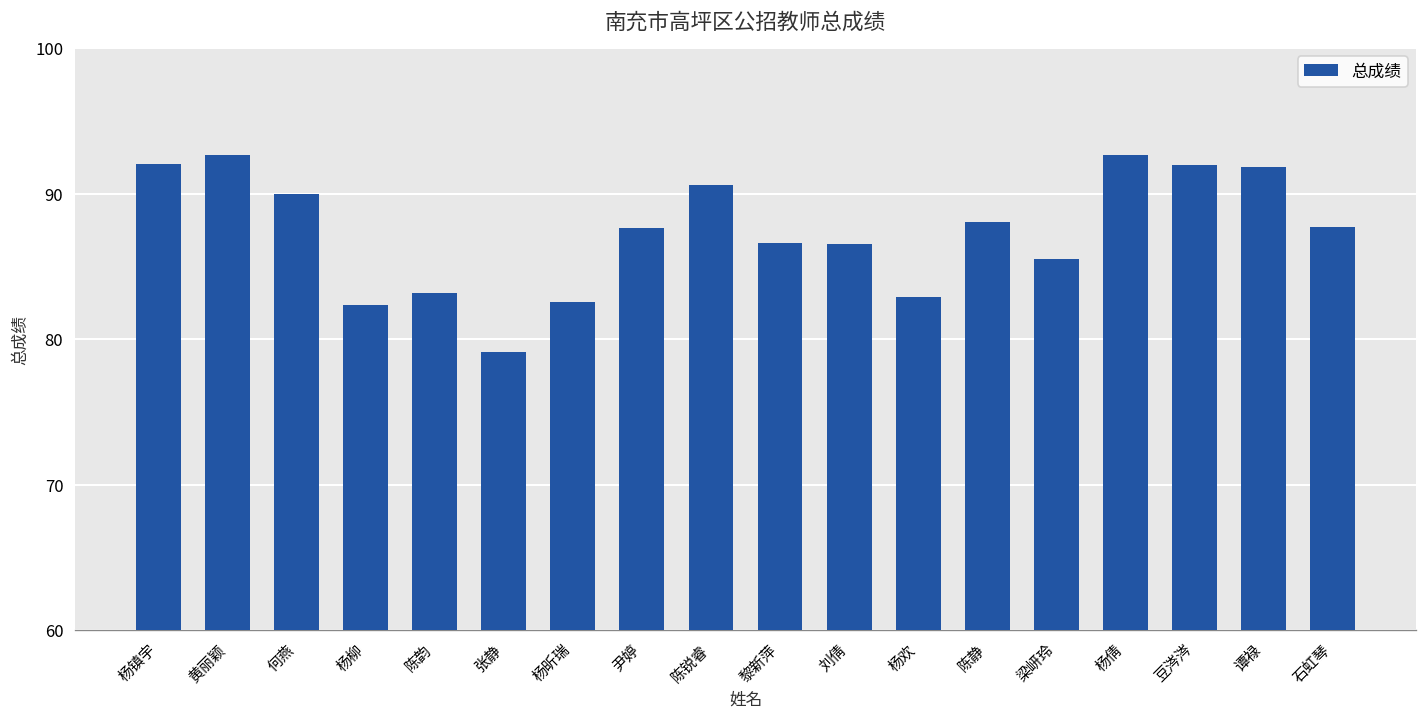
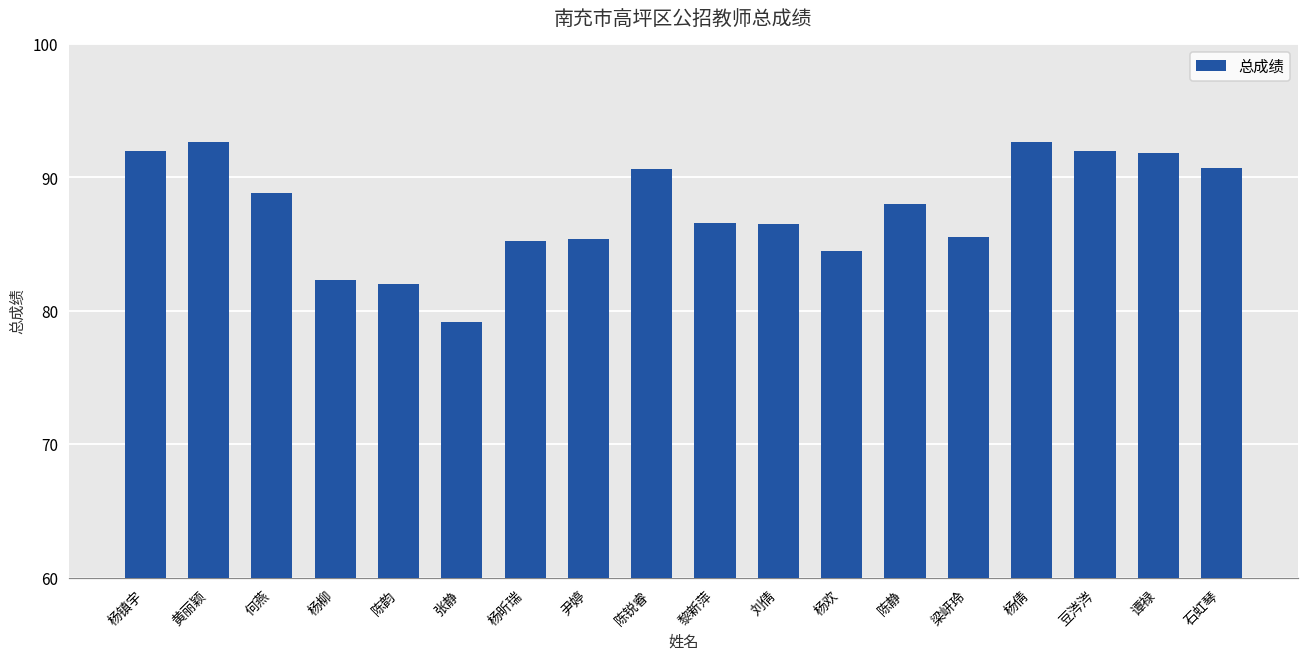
  {
    "杨镇宇": 92.0,
    "黄丽颖": 92.7,
-   "何燕": 90.0,
+   "何燕": 88.8,
    "杨柳": 82.3,
-   "陈韵": 83.2,
+   "陈韵": 82.0,
    "张静": 79.1,
-   "杨昕瑞": 82.6,
-   "尹婷": 87.6,
+   "杨昕瑞": 85.3,
+   "尹婷": 85.4,
    "陈锐睿": 90.6,
    "黎新萍": 86.6,
    "刘倩": 86.5,
-   "杨欢": 82.9,
+   "杨欢": 84.5,
    "陈静": 88.0,
    "梁岍玲": 85.5,
    "杨倩": 92.7,
    "豆涔涔": 92.0,
    "谭禄": 91.8,
-   "石虹琴": 87.7
+   "石虹琴": 90.7
  }
